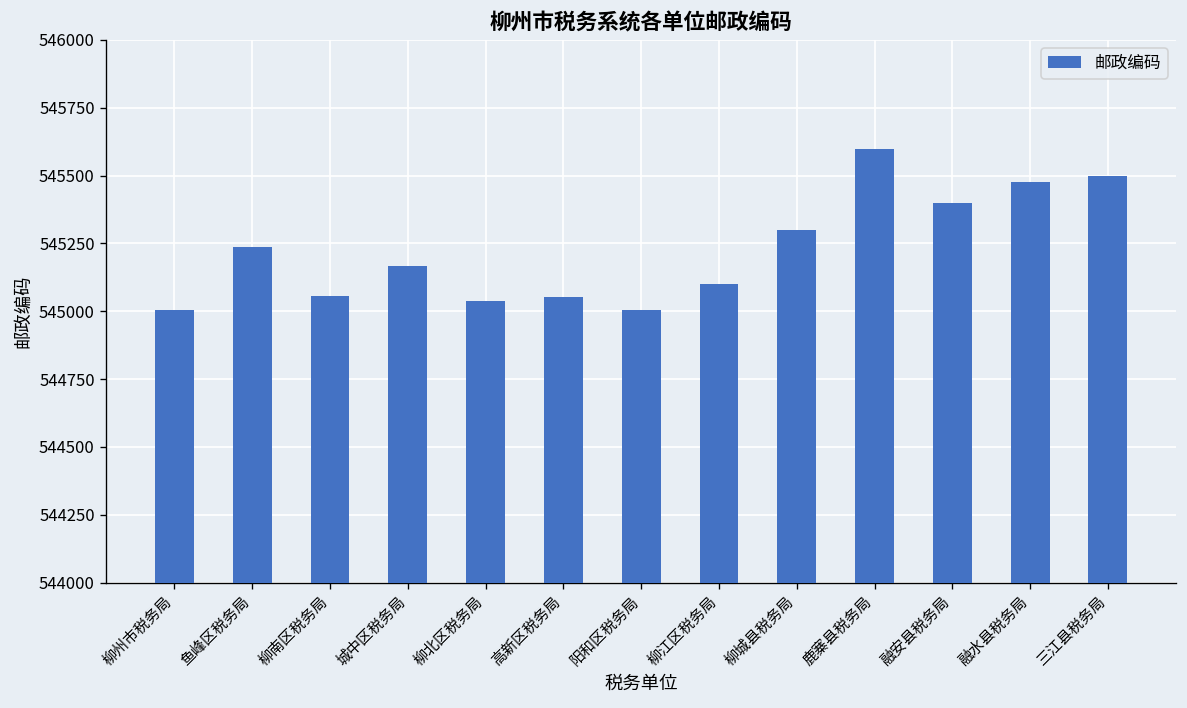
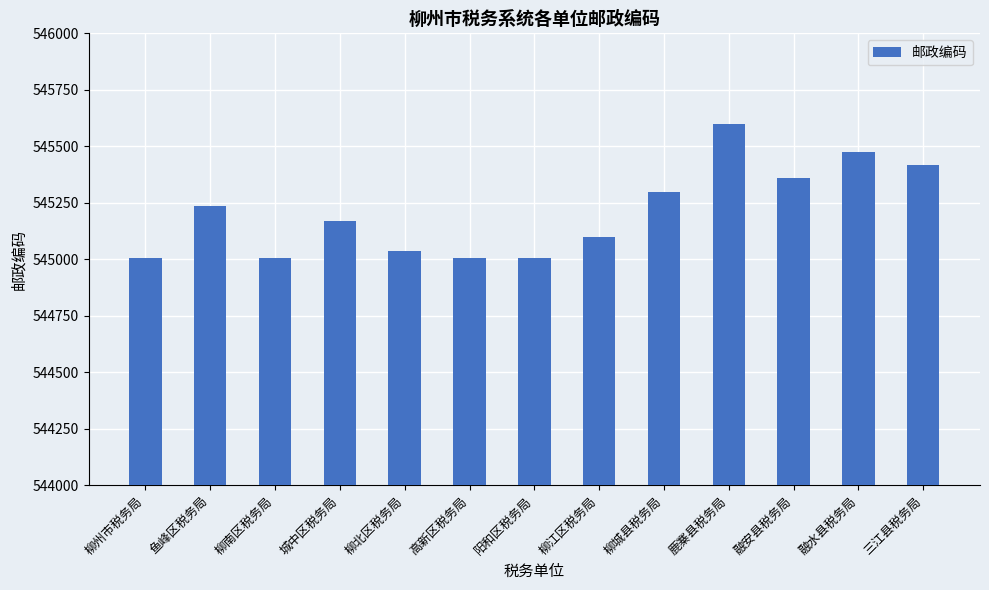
  {
    "柳州市税务局": 545010,
    "鱼峰区税务局": 545240,
-   "柳南区税务局": 545060,
+   "柳南区税务局": 545010,
    "城中区税务局": 545170,
    "柳北区税务局": 545040,
-   "高新区税务局": 545050,
+   "高新区税务局": 545010,
    "阳和区税务局": 545010,
    "柳江区税务局": 545100,
    "柳城县税务局": 545300,
    "鹿寨县税务局": 545600,
-   "融安县税务局": 545400,
+   "融安县税务局": 545360,
    "融水县税务局": 545480,
-   "三江县税务局": 545500
+   "三江县税务局": 545420
  }
